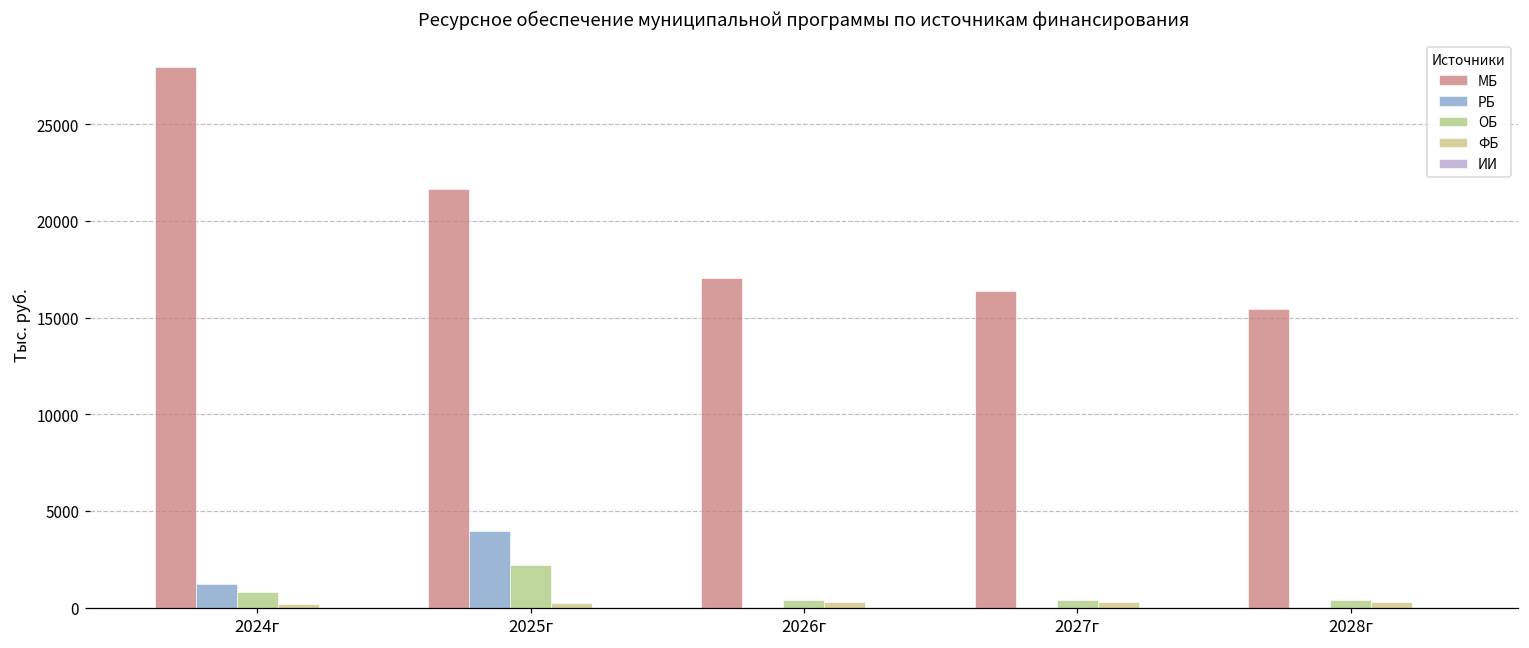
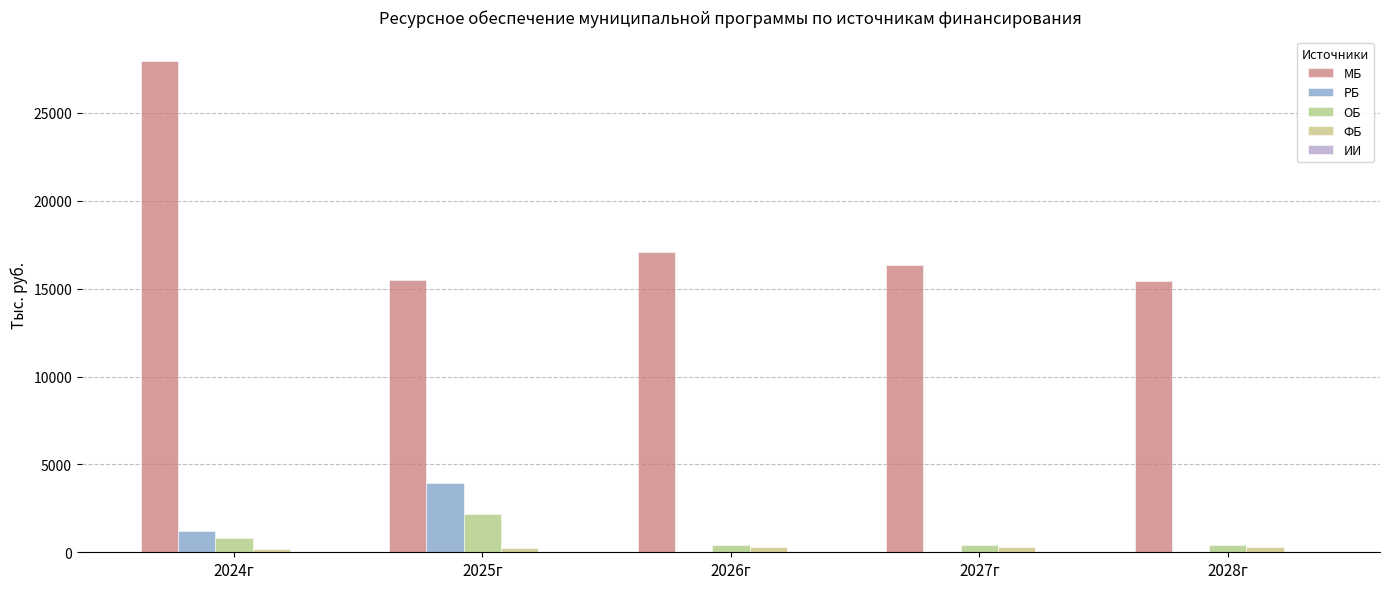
  {
    "МБ": {
      "2024г": 27900,
-     "2025г": 21700,
+     "2025г": 15500,
      "2026г": 17100,
      "2027г": 16400,
      "2028г": 15400
    }
  }
